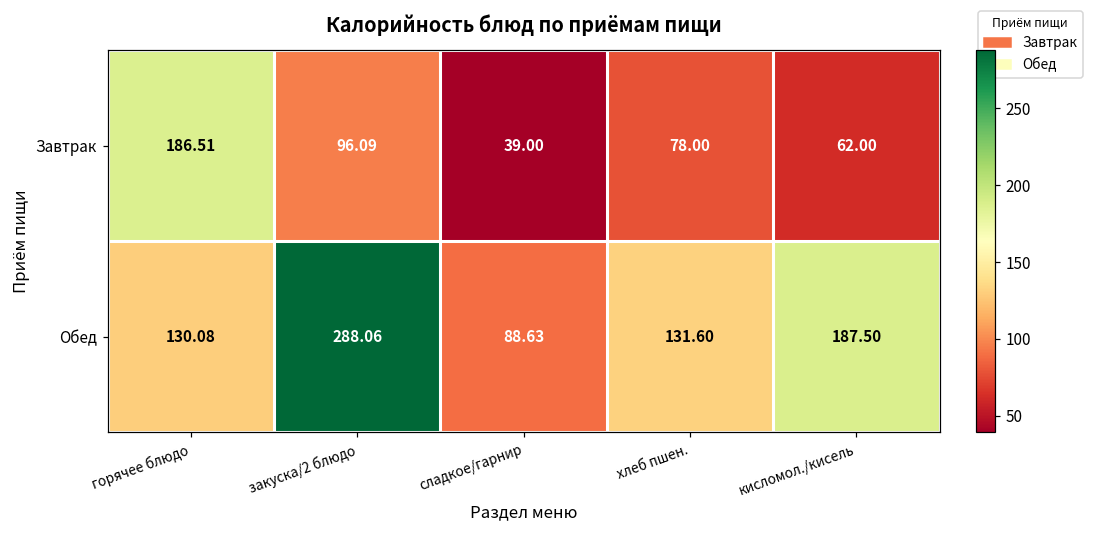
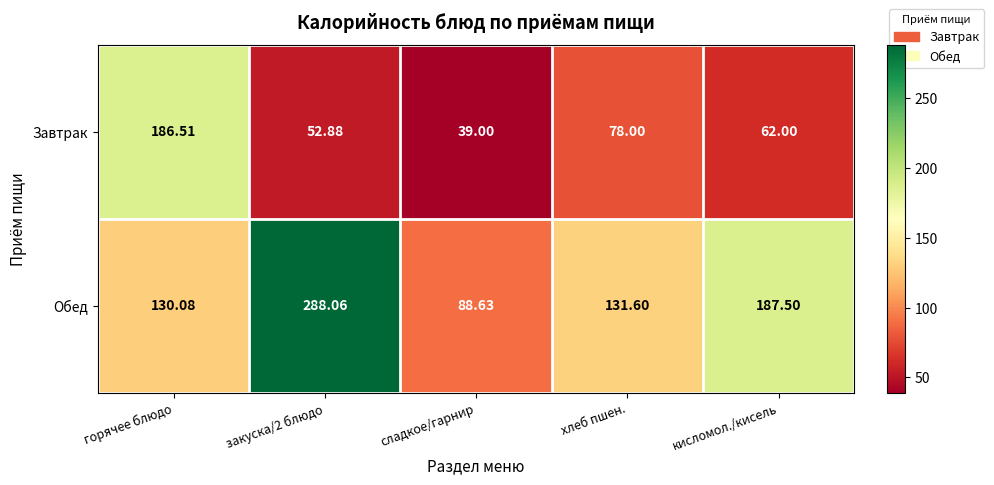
  {
    "Завтрак": {
      "горячее блюдо": 186.51,
-     "закуска/2 блюдо": 96.09,
+     "закуска/2 блюдо": 52.88,
      "сладкое/гарнир": 39.00,
      "хлеб пшен.": 78.00,
      "кисломол./кисель": 62.00
    },
    "Обед": {
      "горячее блюдо": 130.08,
      "закуска/2 блюдо": 288.06,
      "сладкое/гарнир": 88.63,
      "хлеб пшен.": 131.60,
      "кисломол./кисель": 187.50
    }
  }
